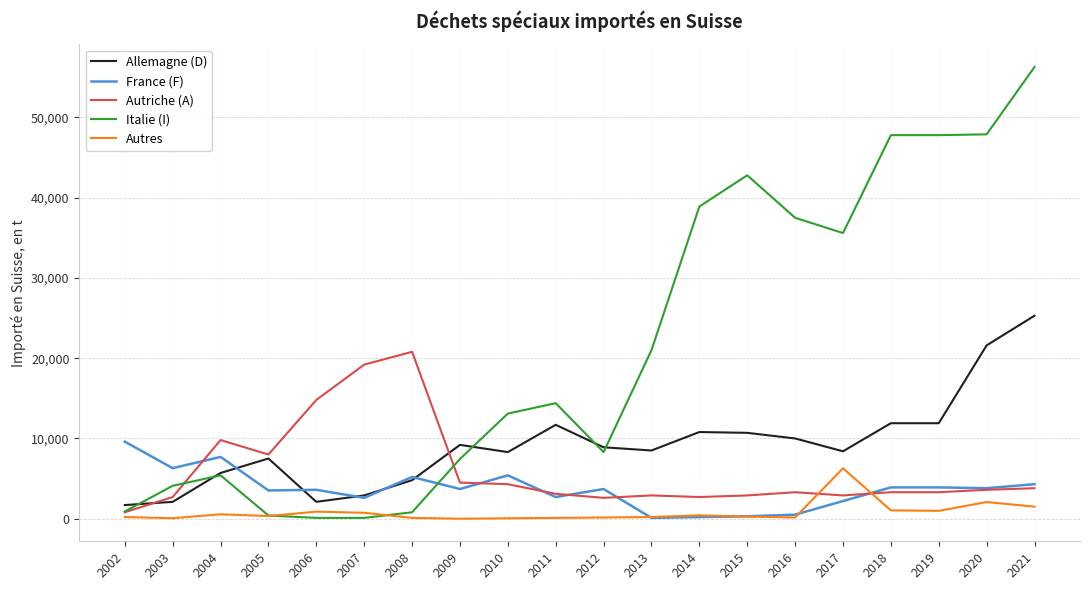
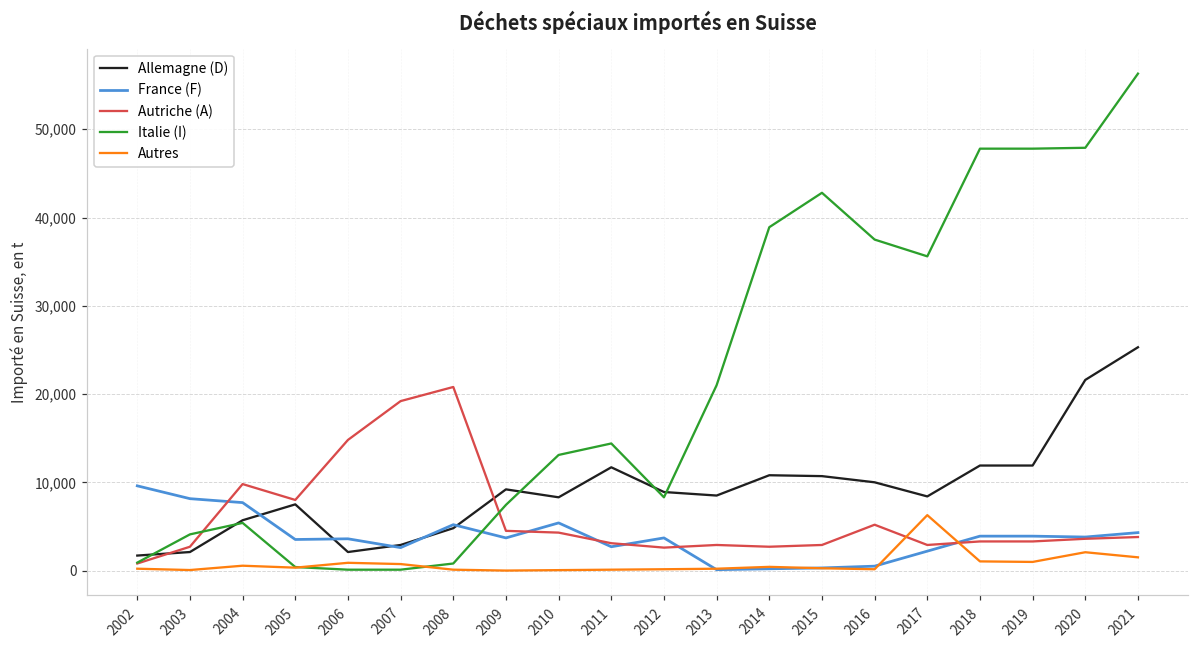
  {
    "Allemagne (D)": {
      "2002": "2,000",
      "2003": "2,000",
      "2005": "8,000",
      "2006": "2,000",
      "2008": "5,000",
      "2009": "9,000",
      "2010": "8,000",
      "2011": "12,000",
      "2012": "9,000",
      "2013": "9,000",
      "2014": "11,000",
      "2015": "11,000",
      "2016": "10,000",
      "2017": "8,000",
      "2018": "12,000",
      "2019": "12,000",
      "2020": "22,000",
      "2021": "25,000"
    },
    "France (F)": {
      "2002": "10,000",
-     "2003": "6,000",
+     "2003": "8,000",
      "2004": "8,000",
      "2005": "4,000",
      "2006": "4,000",
      "2008": "5,000",
      "2009": "4,000",
      "2010": "5,000",
      "2011": "3,000",
      "2012": "4,000",
      "2016": "1,000",
      "2017": "2,000",
      "2018": "4,000",
      "2019": "4,000",
      "2021": "4,000"
    },
    "Autriche (A)": {
      "2003": "3,000",
      "2004": "10,000",
      "2005": "8,000",
      "2006": "15,000",
      "2007": "19,000",
      "2008": "21,000",
      "2009": "5,000",
      "2010": "4,000",
      "2011": "3,000",
      "2012": "3,000",
      "2013": "3,000",
      "2014": "3,000",
      "2015": "3,000",
-     "2016": "3,000",
+     "2016": "5,000",
      "2017": "3,000",
      "2018": "3,000",
      "2019": "3,000",
      "2021": "4,000"
    },
    "Italie (I)": {
      "2003": "4,000",
      "2006": "0",
      "2007": "0",
      "2008": "1,000",
      "2009": "7,000",
      "2010": "13,000",
      "2011": "14,000",
      "2012": "8,000",
      "2013": "21,000",
      "2014": "39,000",
      "2015": "43,000",
      "2016": "38,000",
      "2017": "36,000",
      "2018": "48,000",
      "2019": "48,000",
      "2020": "48,000",
      "2021": "56,000"
    },
    "Autres": {
      "2002": "0",
      "2003": "0",
      "2004": "1,000",
      "2006": "1,000",
      "2007": "1,000",
      "2008": "0",
      "2009": "0",
      "2010": "0",
      "2011": "0",
      "2012": "0",
      "2016": "0",
      "2017": "6,000",
      "2018": "1,000",
      "2019": "1,000",
      "2020": "2,000",
      "2021": "2,000"
    }
  }
